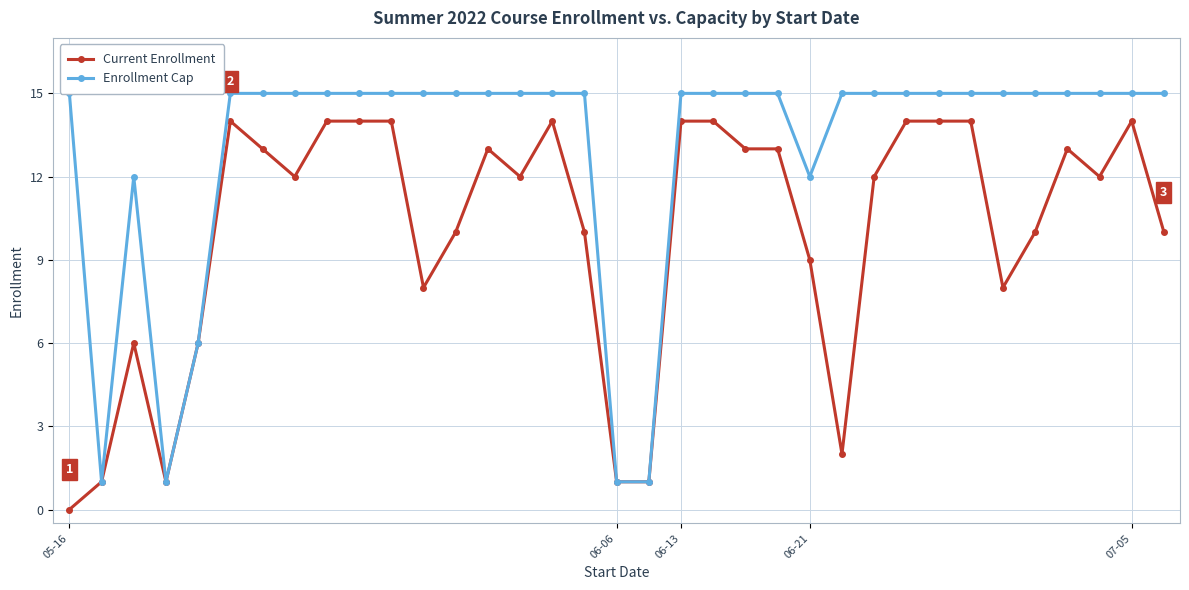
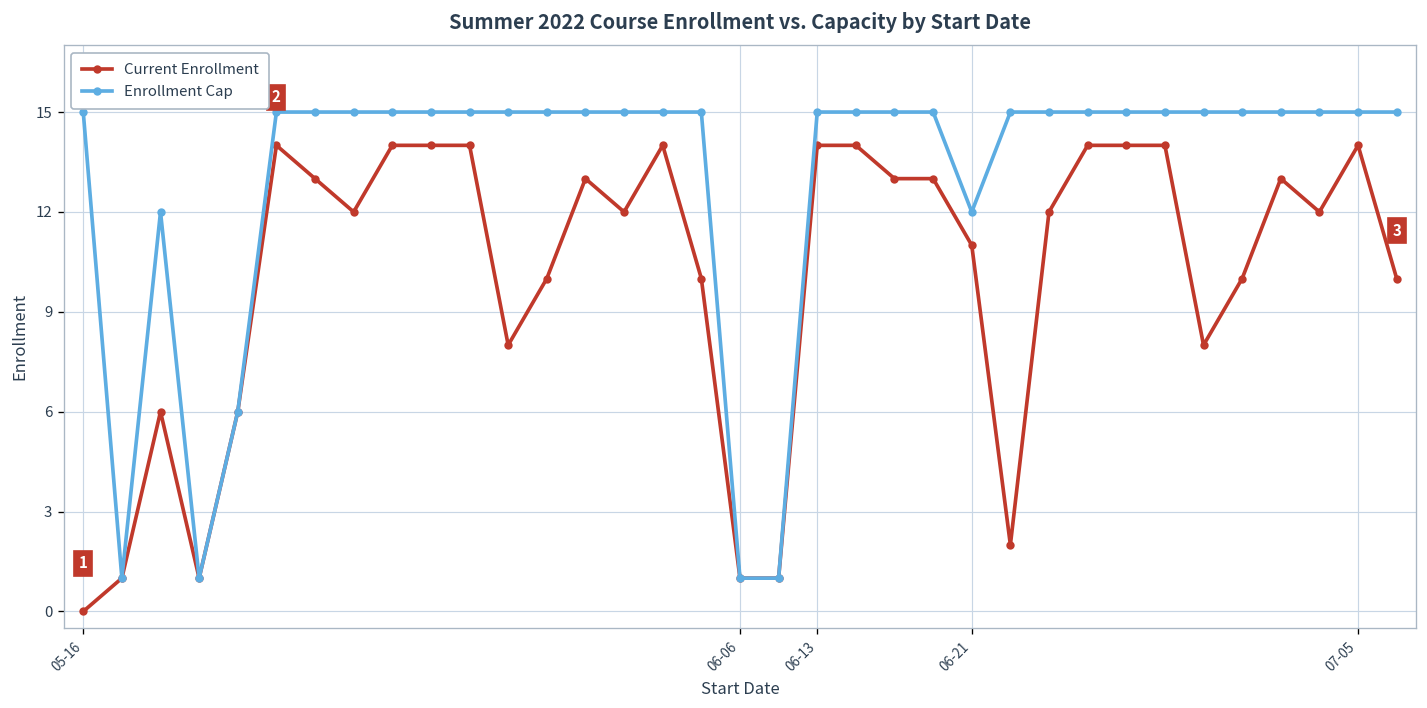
  {
    "Current Enrollment": {
      "05-16": 0,
      "06-13": 14,
-     "06-21": 9,
+     "06-21": 11,
      "07-05": 14
    },
    "Enrollment Cap": {
      "06-13": 15,
      "06-21": 12,
      "07-05": 15
    }
  }
